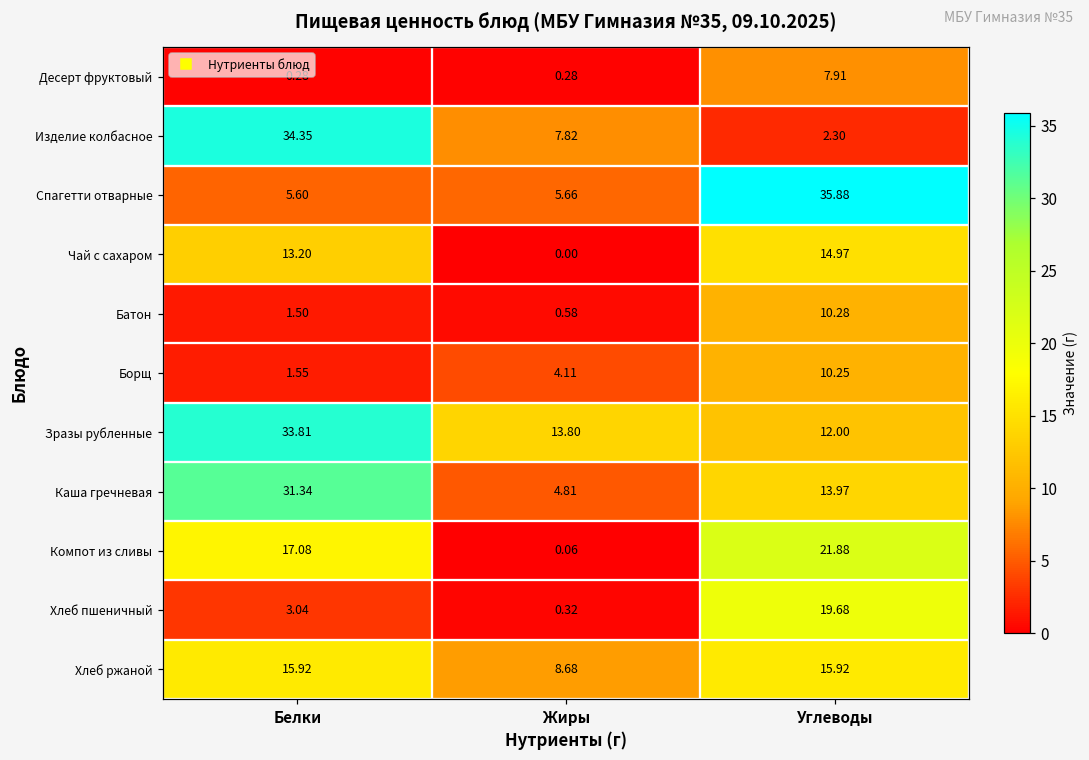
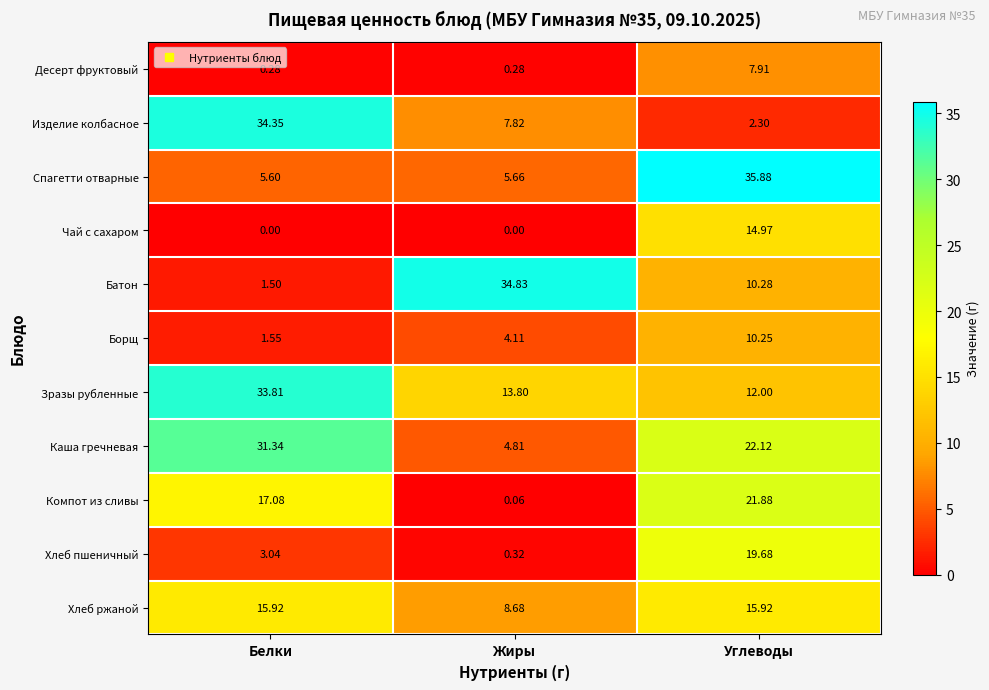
  {
    "Десерт фруктовый": {
      "Жиры": 0.28,
      "Углеводы": 7.91
    },
    "Изделие колбасное": {
      "Белки": 34.35,
      "Жиры": 7.82,
      "Углеводы": 2.30
    },
    "Спагетти отварные": {
      "Белки": 5.60,
      "Жиры": 5.66,
      "Углеводы": 35.88
    },
    "Чай с сахаром": {
-     "Белки": 13.20,
+     "Белки": 0.00,
      "Жиры": 0.00,
      "Углеводы": 14.97
    },
    "Батон": {
      "Белки": 1.50,
-     "Жиры": 0.58,
+     "Жиры": 34.83,
      "Углеводы": 10.28
    },
    "Борщ": {
      "Белки": 1.55,
      "Жиры": 4.11,
      "Углеводы": 10.25
    },
    "Зразы рубленные": {
      "Белки": 33.81,
      "Жиры": 13.80,
      "Углеводы": 12.00
    },
    "Каша гречневая": {
      "Белки": 31.34,
      "Жиры": 4.81,
-     "Углеводы": 13.97
+     "Углеводы": 22.12
    },
    "Компот из сливы": {
      "Белки": 17.08,
      "Жиры": 0.06,
      "Углеводы": 21.88
    },
    "Хлеб пшеничный": {
      "Белки": 3.04,
      "Жиры": 0.32,
      "Углеводы": 19.68
    },
    "Хлеб ржаной": {
      "Белки": 15.92,
      "Жиры": 8.68,
      "Углеводы": 15.92
    }
  }
